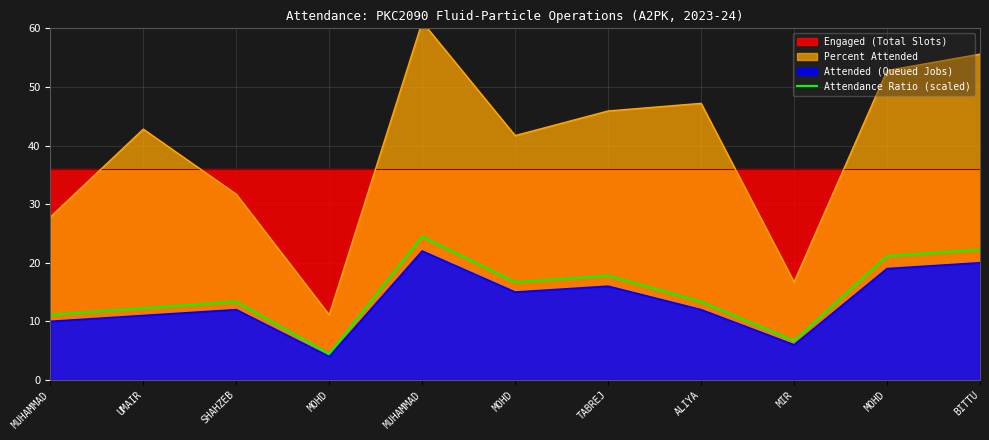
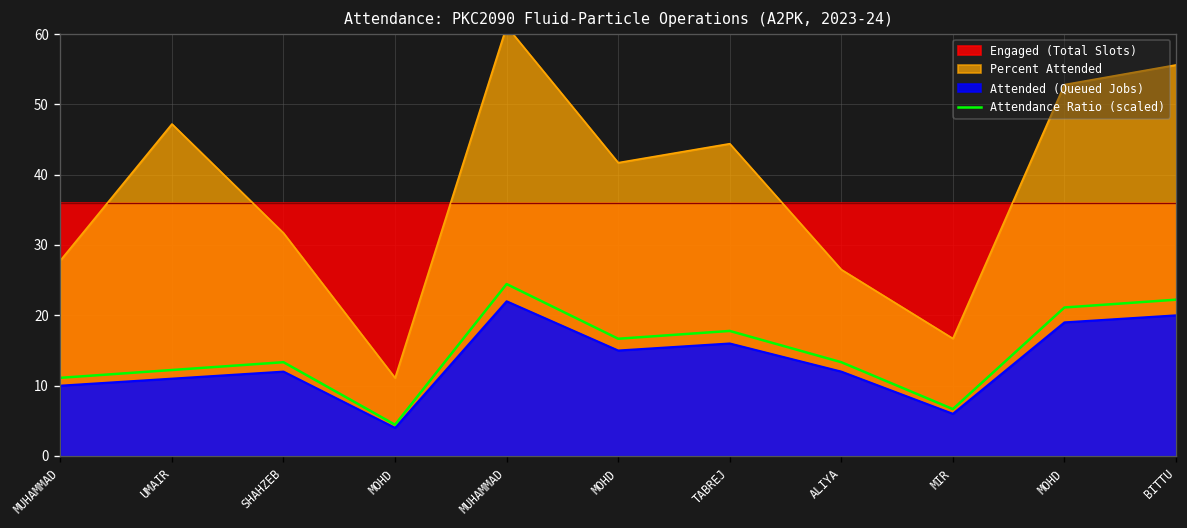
  {
    "Engaged (Total Slots)": {
      "UMAIR": 36,
      "SHAHZEB": 36,
      "TABREJ": 36,
      "ALIYA": 36,
      "MIR": 36,
      "BITTU": 36
    },
    "Percent Attended": {
-     "UMAIR": 43,
+     "UMAIR": 47,
      "SHAHZEB": 32,
-     "TABREJ": 46,
-     "ALIYA": 47,
+     "TABREJ": 44,
+     "ALIYA": 27,
      "MIR": 17,
      "BITTU": 56
    },
    "Attended (Queued Jobs)": {
      "UMAIR": 11,
      "SHAHZEB": 12,
      "TABREJ": 16,
      "ALIYA": 12,
      "MIR": 6,
      "BITTU": 20
    },
    "Attendance Ratio (scaled)": {
      "UMAIR": 12,
      "SHAHZEB": 13,
      "TABREJ": 18,
      "ALIYA": 13,
      "MIR": 7,
      "BITTU": 22
    }
  }
